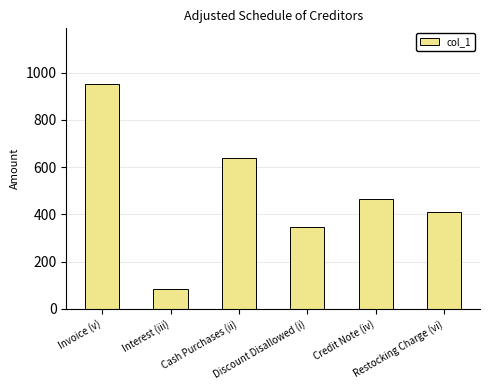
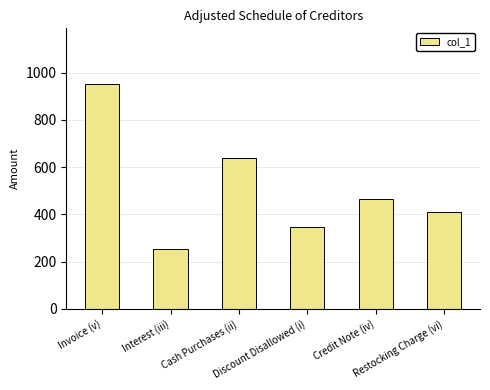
  {
    "Invoice (v)": 950,
-   "Interest (iii)": 80,
+   "Interest (iii)": 260,
    "Cash Purchases (ii)": 640,
    "Discount Disallowed (i)": 350,
    "Credit Note (iv)": 470,
    "Restocking Charge (vi)": 410
  }
